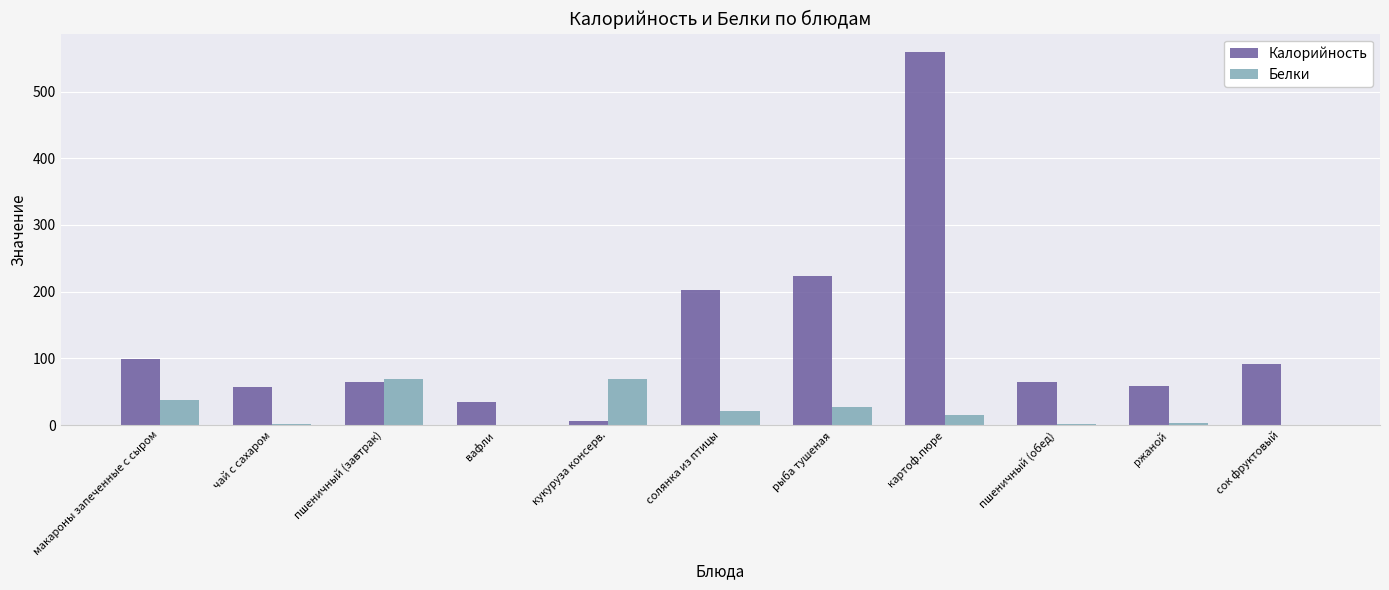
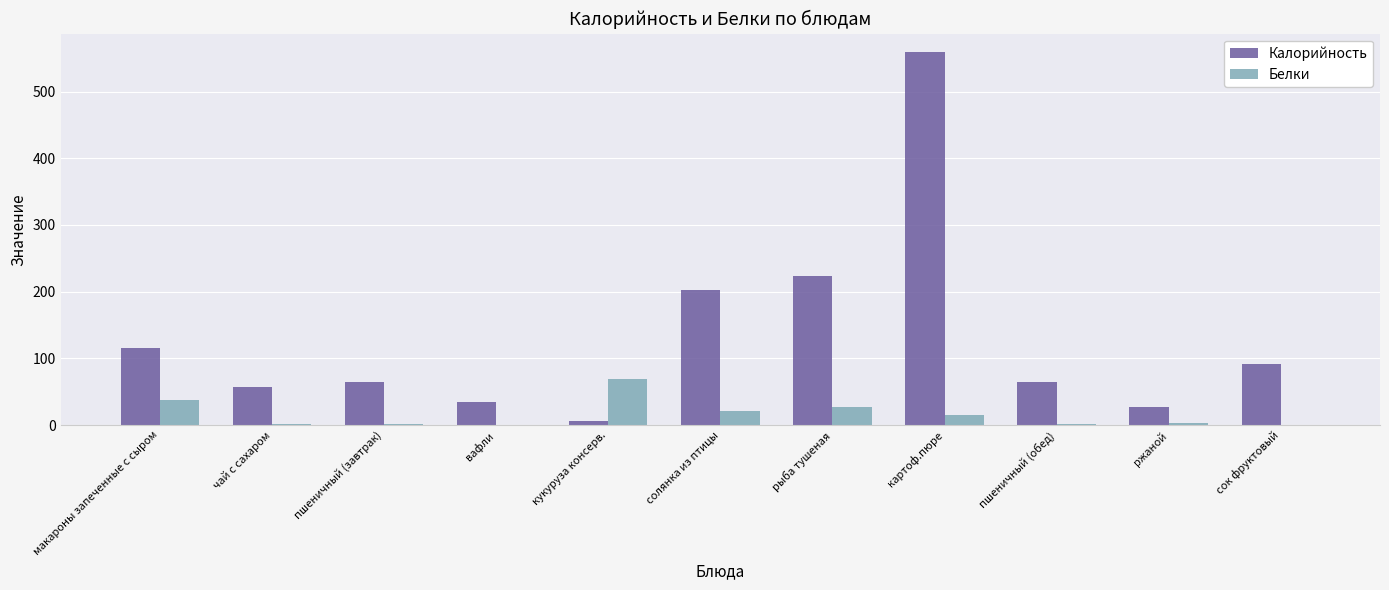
  {
    "Калорийность": {
-     "макароны запеченные с сыром": 100,
+     "макароны запеченные с сыром": 120,
      "чай с сахаром": 60,
      "пшеничный (завтрак)": 60,
      "вафли": 30,
      "кукуруза консерв.": 10,
      "солянка из птицы": 200,
      "рыба тушеная": 220,
      "картоф.пюре": 560,
      "пшеничный (обед)": 60,
-     "ржаной": 60,
+     "ржаной": 30,
      "сок фруктовый": 90
    },
    "Белки": {
      "макароны запеченные с сыром": 40,
-     "пшеничный (завтрак)": 70,
+     "пшеничный (завтрак)": 0,
      "кукуруза консерв.": 70,
      "солянка из птицы": 20,
      "рыба тушеная": 30,
      "картоф.пюре": 20
    }
  }
